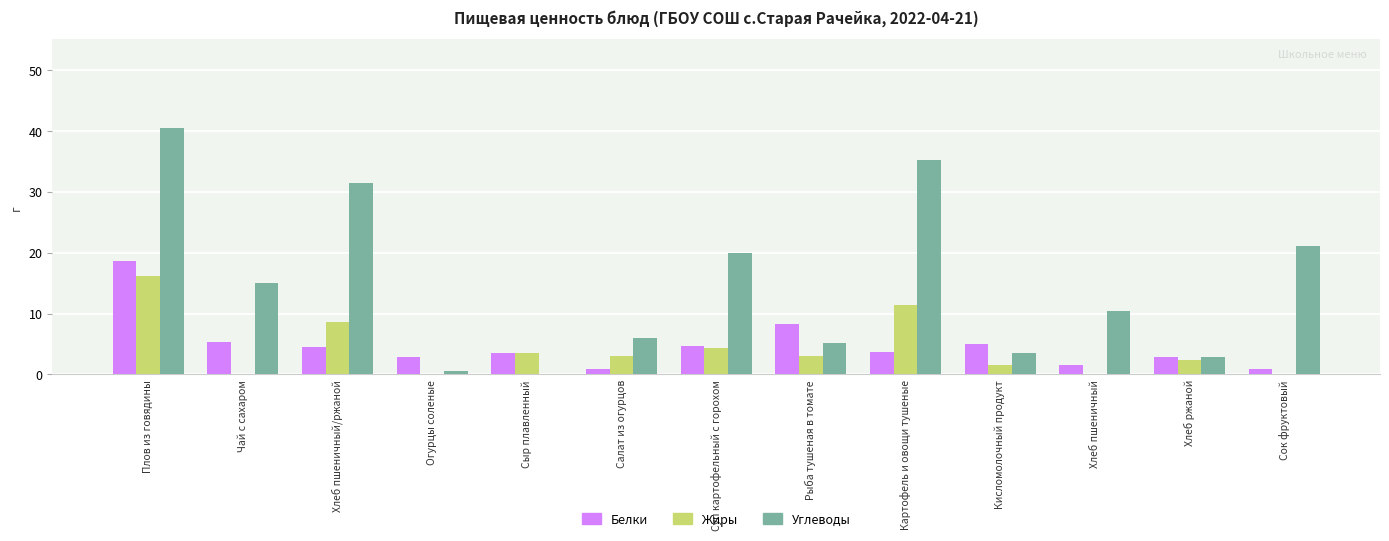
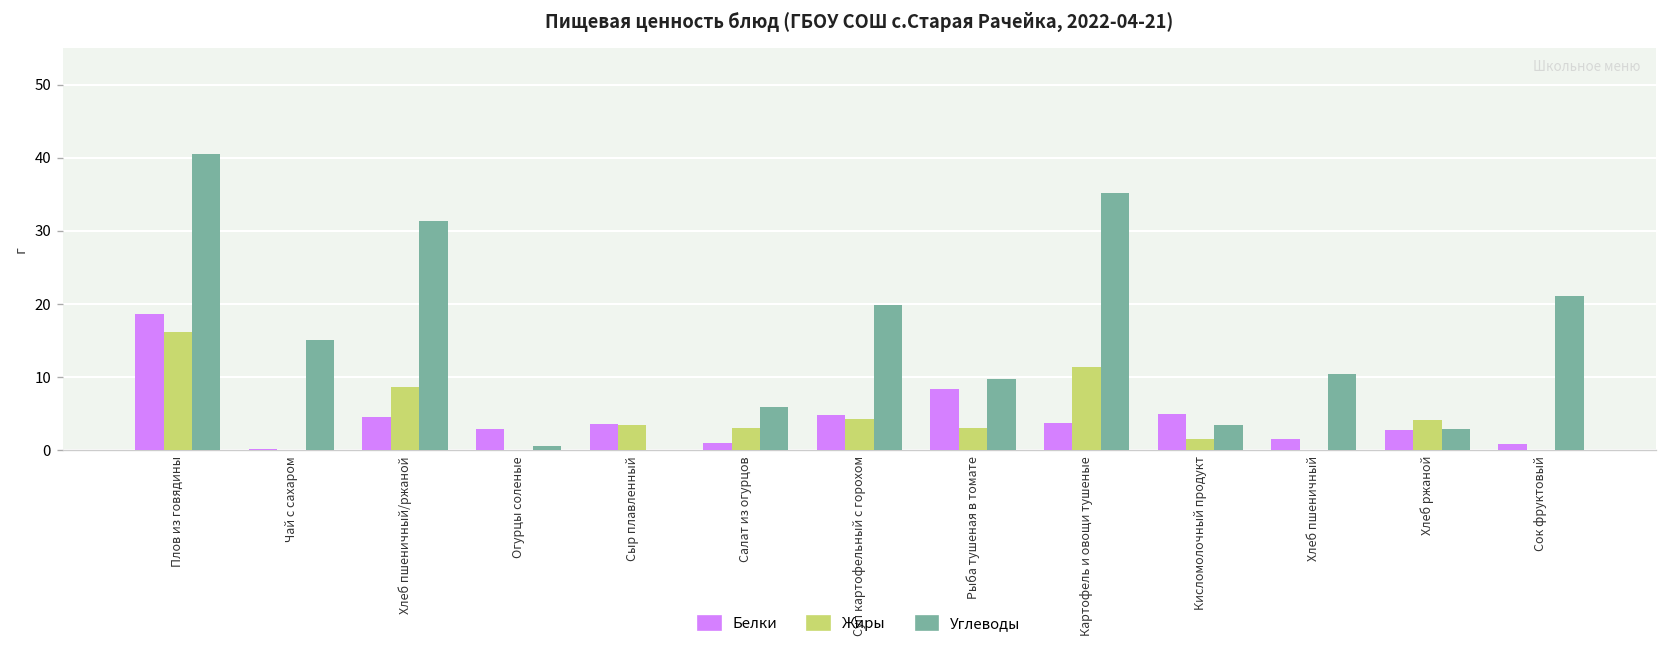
  {
    "Белки": {
      "Плов из говядины": 19,
-     "Чай с сахаром": 5,
+     "Чай с сахаром": 0,
      "Хлеб пшеничный/ржаной": 5,
      "Огурцы соленые": 3,
      "Сыр плавленный": 4,
      "Салат из огурцов": 1,
      "Суп картофельный с горохом": 5,
      "Рыба тушеная в томате": 8,
      "Картофель и овощи тушеные": 4,
      "Кисломолочный продукт": 5,
      "Хлеб пшеничный": 2,
      "Хлеб ржаной": 3,
      "Сок фруктовый": 1
    },
    "Жиры": {
      "Плов из говядины": 16,
      "Хлеб пшеничный/ржаной": 9,
      "Огурцы соленые": 0,
      "Сыр плавленный": 4,
      "Салат из огурцов": 3,
      "Суп картофельный с горохом": 4,
      "Рыба тушеная в томате": 3,
      "Картофель и овощи тушеные": 11,
      "Кисломолочный продукт": 2,
-     "Хлеб ржаной": 2,
+     "Хлеб ржаной": 4,
      "Сок фруктовый": 0
    },
    "Углеводы": {
      "Плов из говядины": 41,
      "Чай с сахаром": 15,
      "Хлеб пшеничный/ржаной": 31,
      "Огурцы соленые": 1,
      "Сыр плавленный": 0,
      "Салат из огурцов": 6,
      "Суп картофельный с горохом": 20,
-     "Рыба тушеная в томате": 5,
+     "Рыба тушеная в томате": 10,
      "Картофель и овощи тушеные": 35,
      "Кисломолочный продукт": 4,
      "Хлеб пшеничный": 10,
      "Хлеб ржаной": 3,
      "Сок фруктовый": 21
    }
  }
